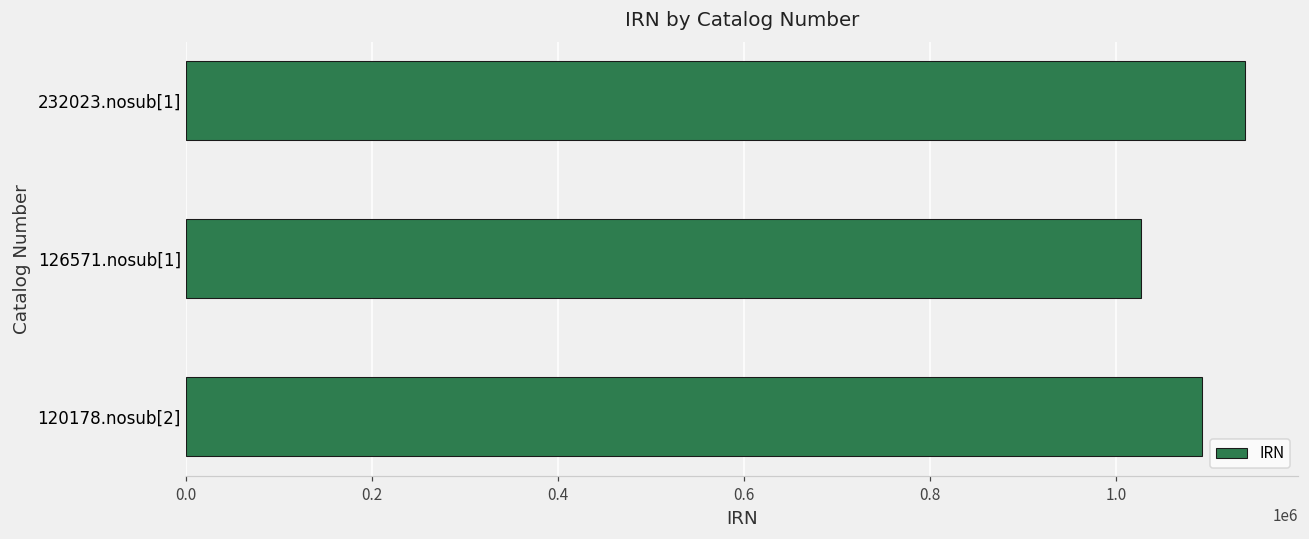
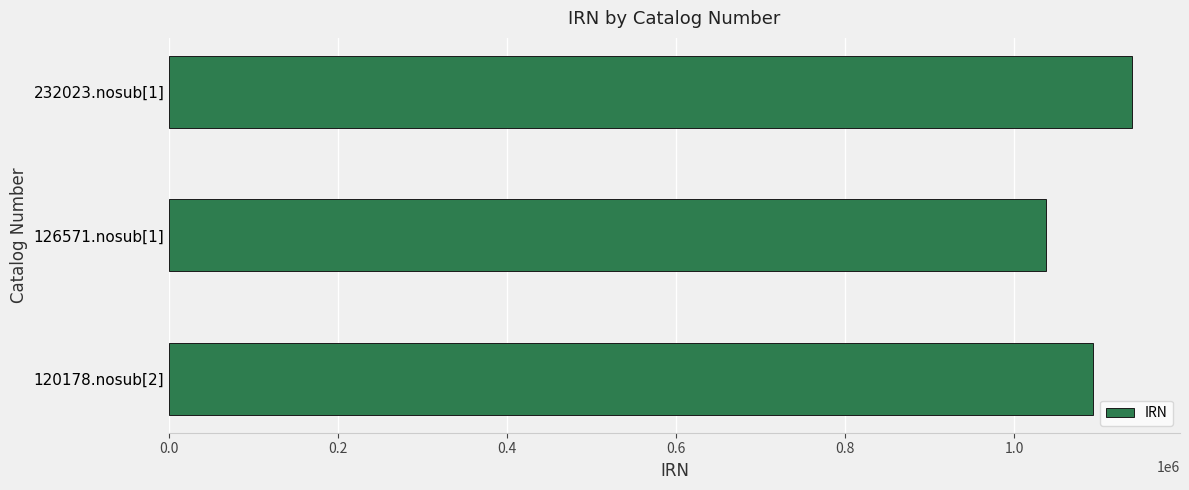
  {
    "232023.nosub[1]": 1140000,
-   "126571.nosub[1]": 1030000,
+   "126571.nosub[1]": 1040000,
    "120178.nosub[2]": 1090000
  }
